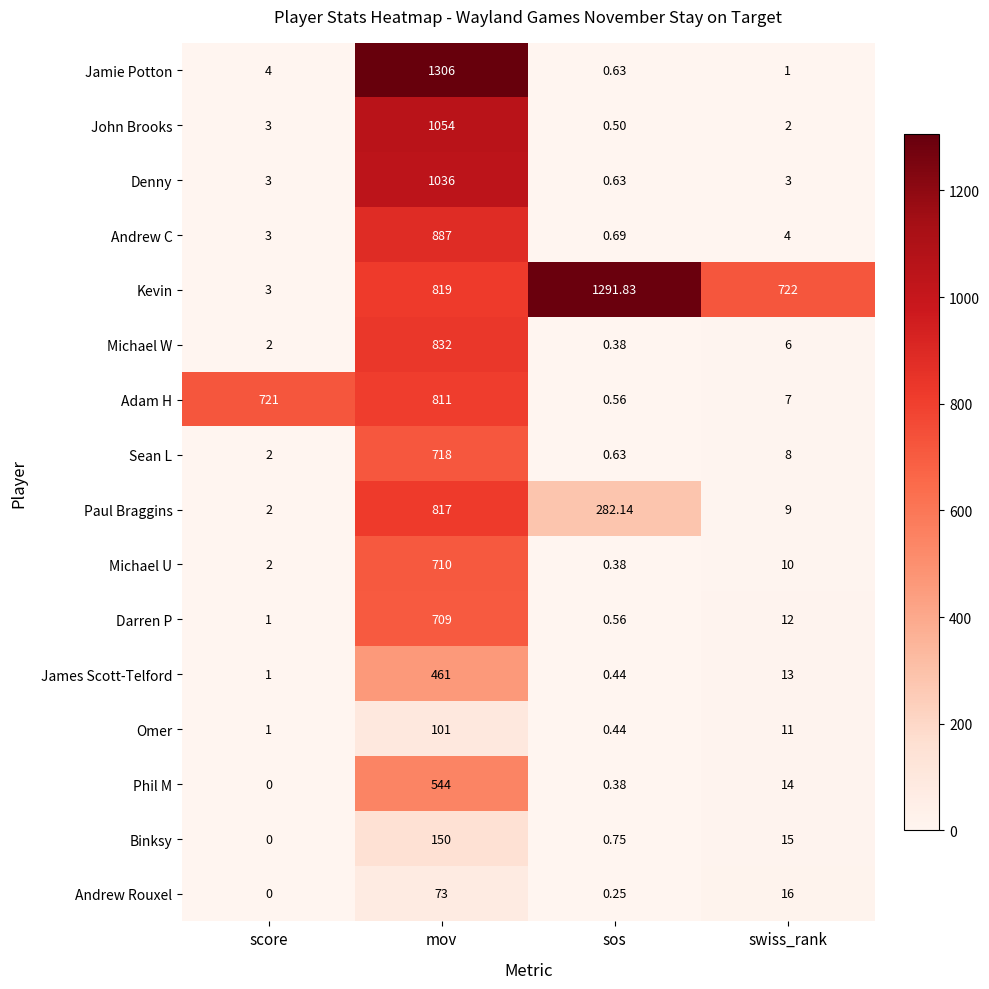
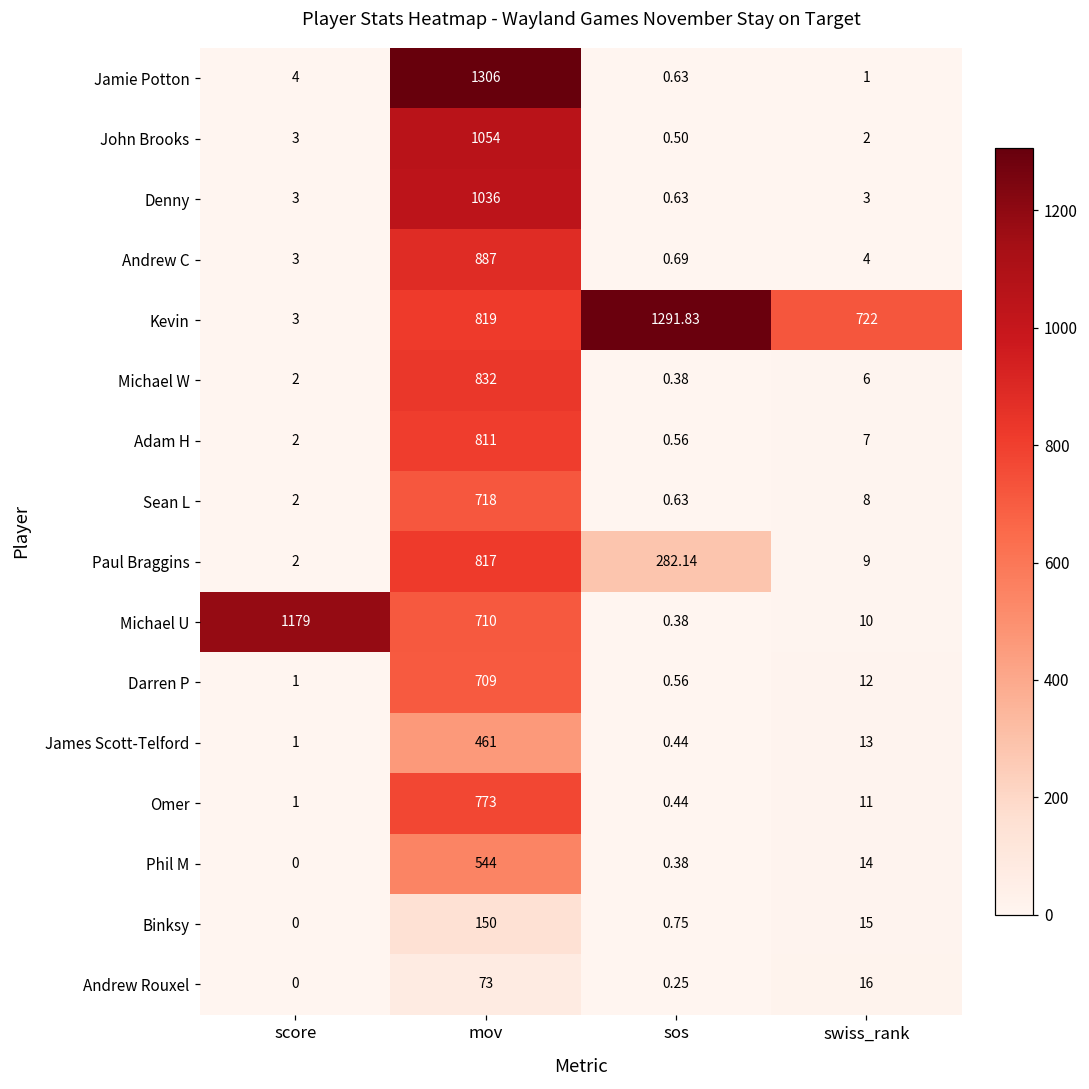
  {
    "Jamie Potton": {
      "score": 4,
      "mov": 1306,
      "sos": 0.63,
      "swiss_rank": 1
    },
    "John Brooks": {
      "score": 3,
      "mov": 1054,
      "sos": 0.50,
      "swiss_rank": 2
    },
    "Denny": {
      "score": 3,
      "mov": 1036,
      "sos": 0.63,
      "swiss_rank": 3
    },
    "Andrew C": {
      "score": 3,
      "mov": 887,
      "sos": 0.69,
      "swiss_rank": 4
    },
    "Kevin": {
      "score": 3,
      "mov": 819,
      "sos": 1291.83,
      "swiss_rank": 722
    },
    "Michael W": {
      "score": 2,
      "mov": 832,
      "sos": 0.38,
      "swiss_rank": 6
    },
    "Adam H": {
-     "score": 721,
+     "score": 2,
      "mov": 811,
      "sos": 0.56,
      "swiss_rank": 7
    },
    "Sean L": {
      "score": 2,
      "mov": 718,
      "sos": 0.63,
      "swiss_rank": 8
    },
    "Paul Braggins": {
      "score": 2,
      "mov": 817,
      "sos": 282.14,
      "swiss_rank": 9
    },
    "Michael U": {
-     "score": 2,
+     "score": 1179,
      "mov": 710,
      "sos": 0.38,
      "swiss_rank": 10
    },
    "Darren P": {
      "score": 1,
      "mov": 709,
      "sos": 0.56,
      "swiss_rank": 12
    },
    "James Scott-Telford": {
      "score": 1,
      "mov": 461,
      "sos": 0.44,
      "swiss_rank": 13
    },
    "Omer": {
      "score": 1,
-     "mov": 101,
+     "mov": 773,
      "sos": 0.44,
      "swiss_rank": 11
    },
    "Phil M": {
      "score": 0,
      "mov": 544,
      "sos": 0.38,
      "swiss_rank": 14
    },
    "Binksy": {
      "score": 0,
      "mov": 150,
      "sos": 0.75,
      "swiss_rank": 15
    },
    "Andrew Rouxel": {
      "score": 0,
      "mov": 73,
      "sos": 0.25,
      "swiss_rank": 16
    }
  }
